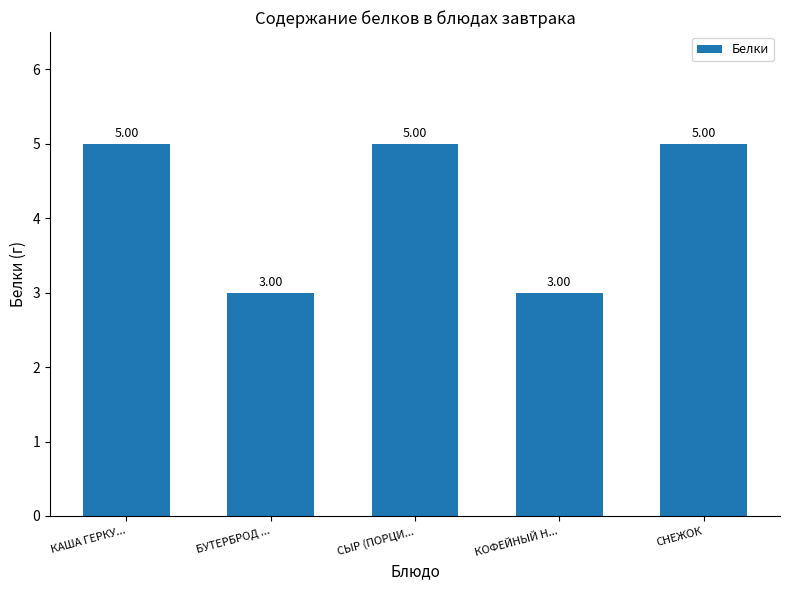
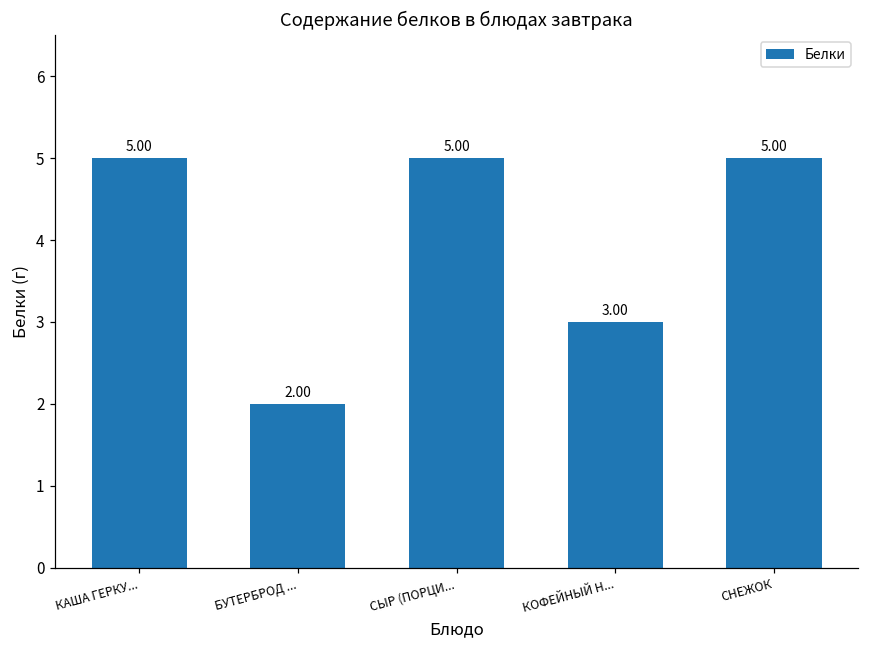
  {
    "КАША ГЕРКУ...": 5.00,
-   "БУТЕРБРОД ...": 3.00,
+   "БУТЕРБРОД ...": 2.00,
    "СЫР (ПОРЦИ...": 5.00,
    "КОФЕЙНЫЙ Н...": 3.00,
    "СНЕЖОК": 5.00
  }
